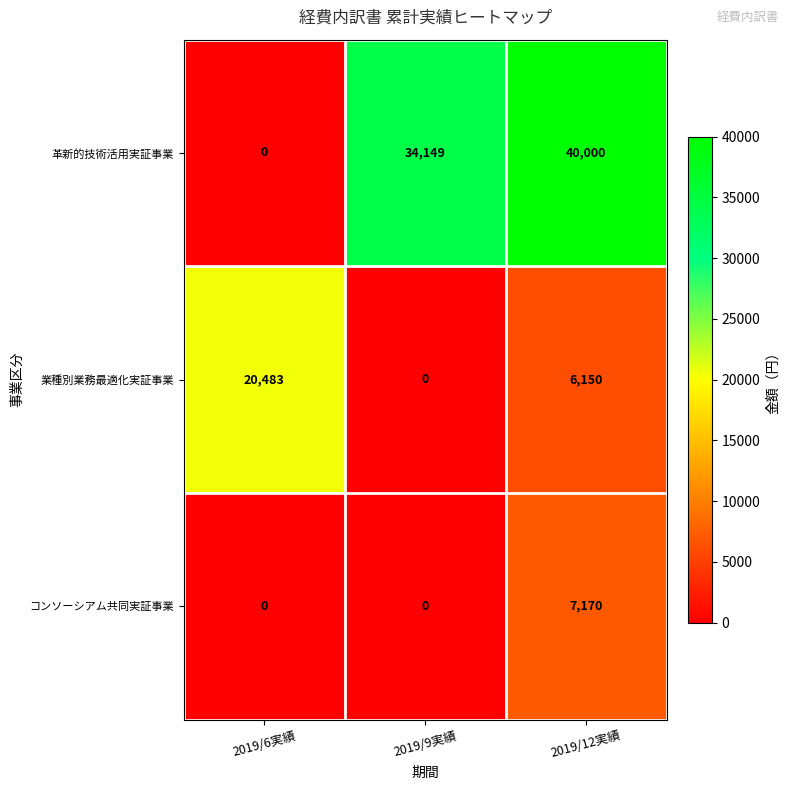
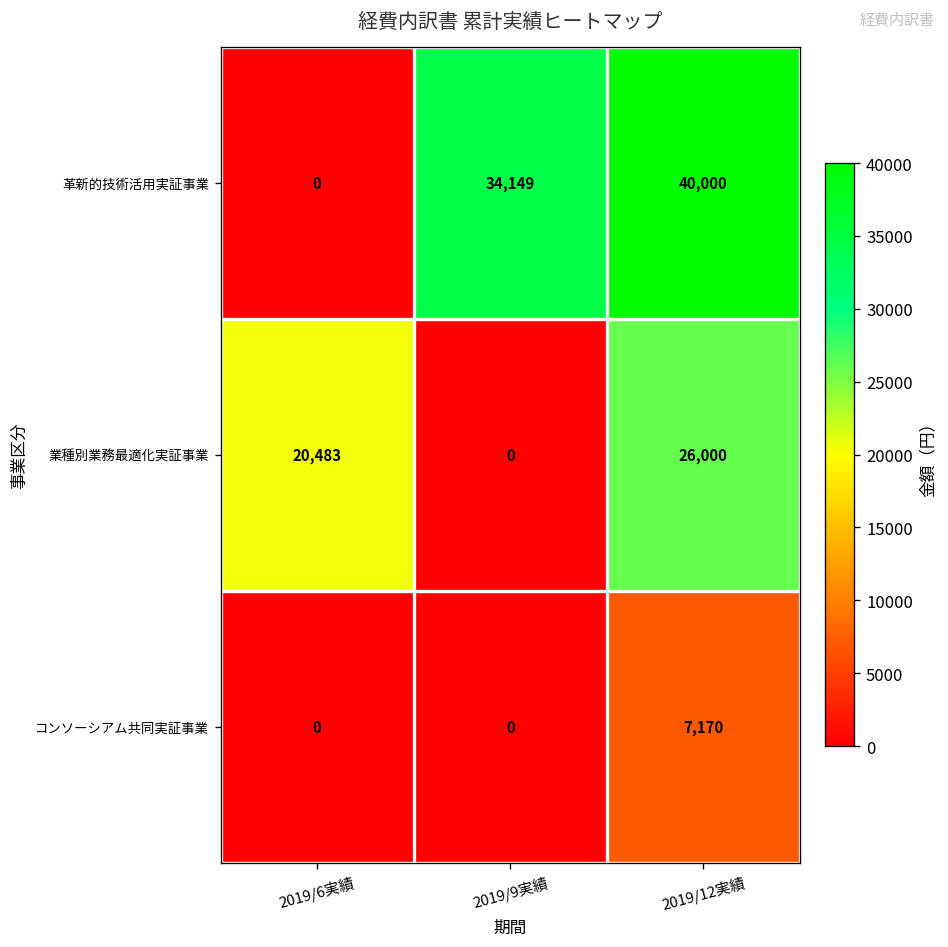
  {
    "革新的技術活用実証事業": {
      "2019/6実績": "0",
      "2019/9実績": "34,149",
      "2019/12実績": "40,000"
    },
    "業種別業務最適化実証事業": {
      "2019/6実績": "20,483",
      "2019/9実績": "0",
-     "2019/12実績": "6,150"
+     "2019/12実績": "26,000"
    },
    "コンソーシアム共同実証事業": {
      "2019/6実績": "0",
      "2019/9実績": "0",
      "2019/12実績": "7,170"
    }
  }
